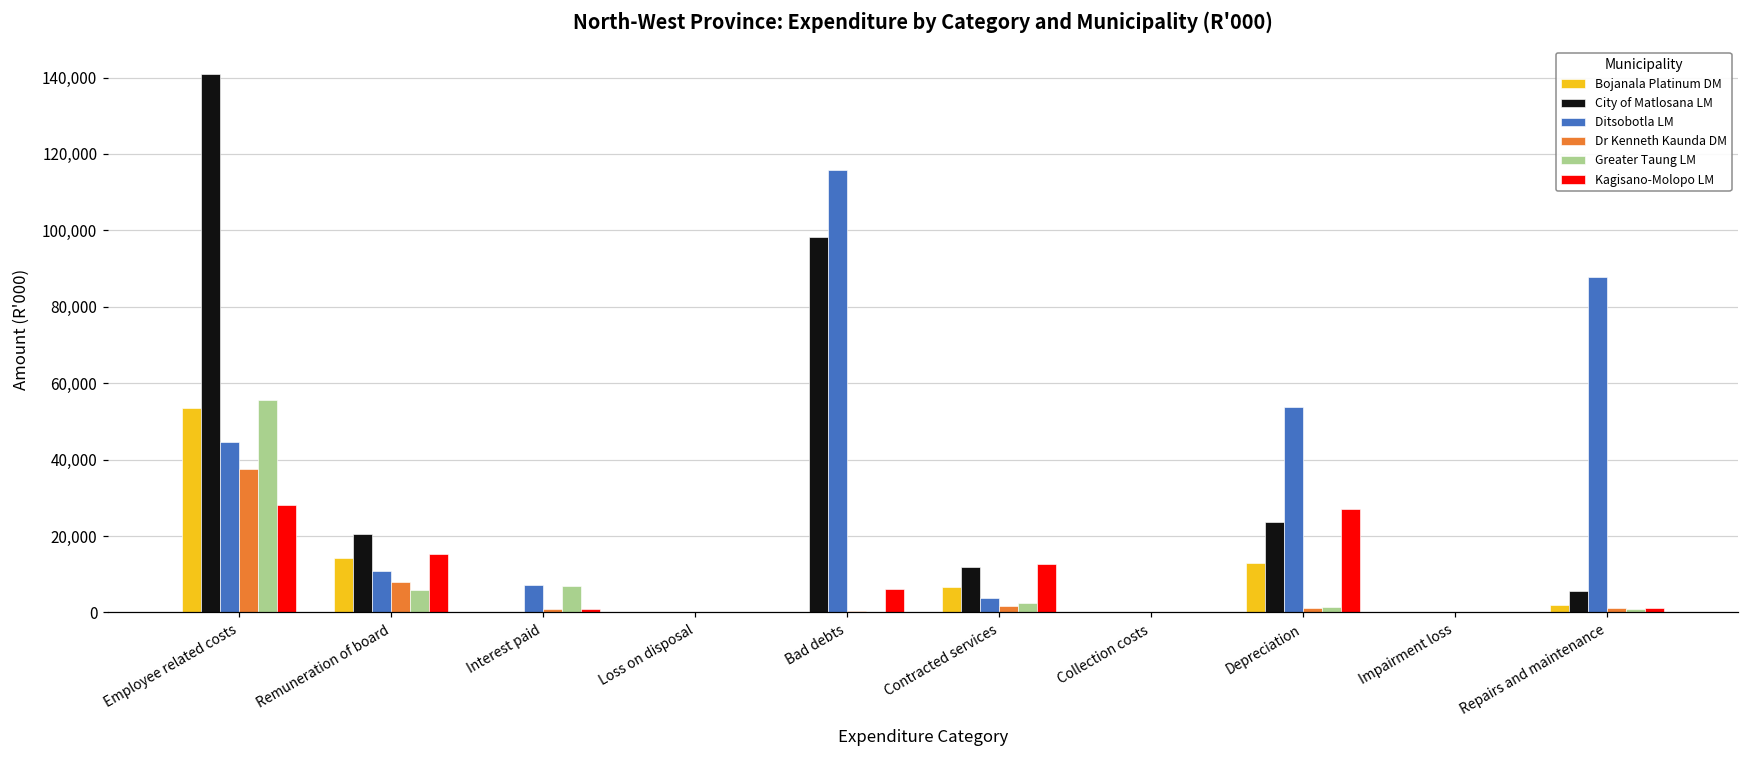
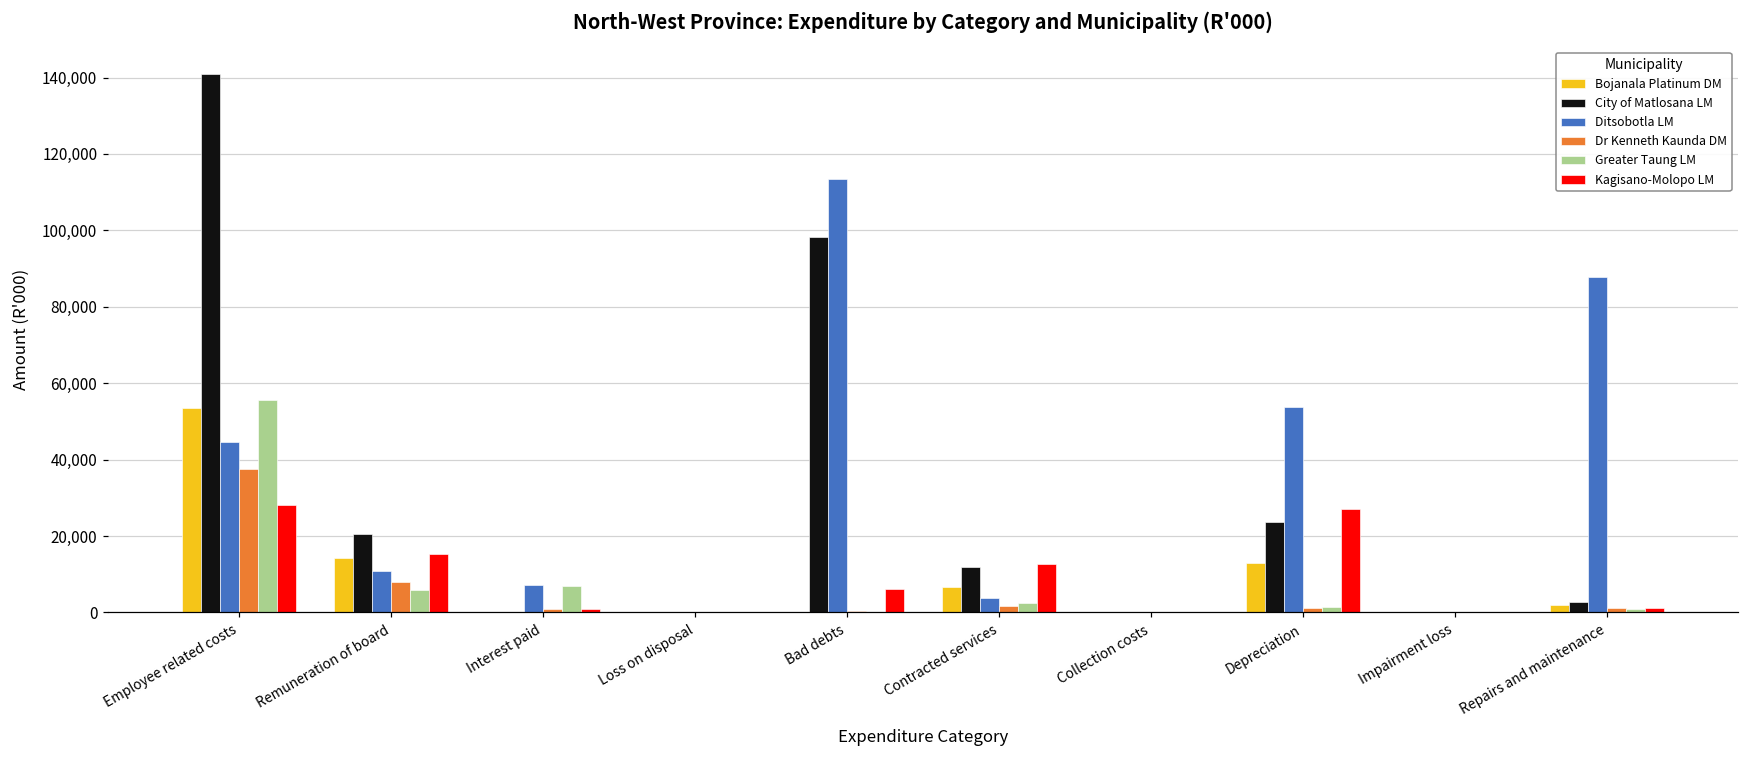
  {
    "Bojanala Platinum DM": {
      "Employee related costs": "53,000",
      "Remuneration of board": "14,000",
      "Interest paid": "0",
      "Bad debts": "0",
      "Contracted services": "7,000",
      "Collection costs": "0",
      "Depreciation": "13,000",
      "Impairment loss": "0",
      "Repairs and maintenance": "2,000"
    },
    "City of Matlosana LM": {
      "Employee related costs": "141,000",
      "Remuneration of board": "20,000",
      "Loss on disposal": "0",
      "Bad debts": "98,000",
      "Contracted services": "12,000",
      "Collection costs": "0",
      "Depreciation": "24,000",
      "Impairment loss": "0",
-     "Repairs and maintenance": "6,000"
+     "Repairs and maintenance": "3,000"
    },
    "Ditsobotla LM": {
      "Employee related costs": "45,000",
      "Remuneration of board": "11,000",
      "Interest paid": "7,000",
      "Loss on disposal": "0",
-     "Bad debts": "116,000",
+     "Bad debts": "113,000",
      "Contracted services": "4,000",
      "Collection costs": "0",
      "Depreciation": "54,000",
      "Impairment loss": "0",
      "Repairs and maintenance": "88,000"
    },
    "Dr Kenneth Kaunda DM": {
      "Employee related costs": "38,000",
      "Remuneration of board": "8,000",
      "Interest paid": "1,000",
      "Contracted services": "2,000",
      "Collection costs": "0",
      "Depreciation": "1,000",
      "Repairs and maintenance": "1,000"
    },
    "Greater Taung LM": {
      "Employee related costs": "56,000",
      "Remuneration of board": "6,000",
      "Interest paid": "7,000",
      "Loss on disposal": "0",
      "Bad debts": "0",
      "Contracted services": "2,000",
      "Collection costs": "0",
      "Depreciation": "1,000",
      "Impairment loss": "0",
      "Repairs and maintenance": "1,000"
    },
    "Kagisano-Molopo LM": {
      "Employee related costs": "28,000",
      "Remuneration of board": "15,000",
      "Interest paid": "1,000",
      "Loss on disposal": "0",
      "Bad debts": "6,000",
      "Contracted services": "13,000",
      "Collection costs": "0",
      "Depreciation": "27,000",
      "Impairment loss": "0",
      "Repairs and maintenance": "1,000"
    }
  }
